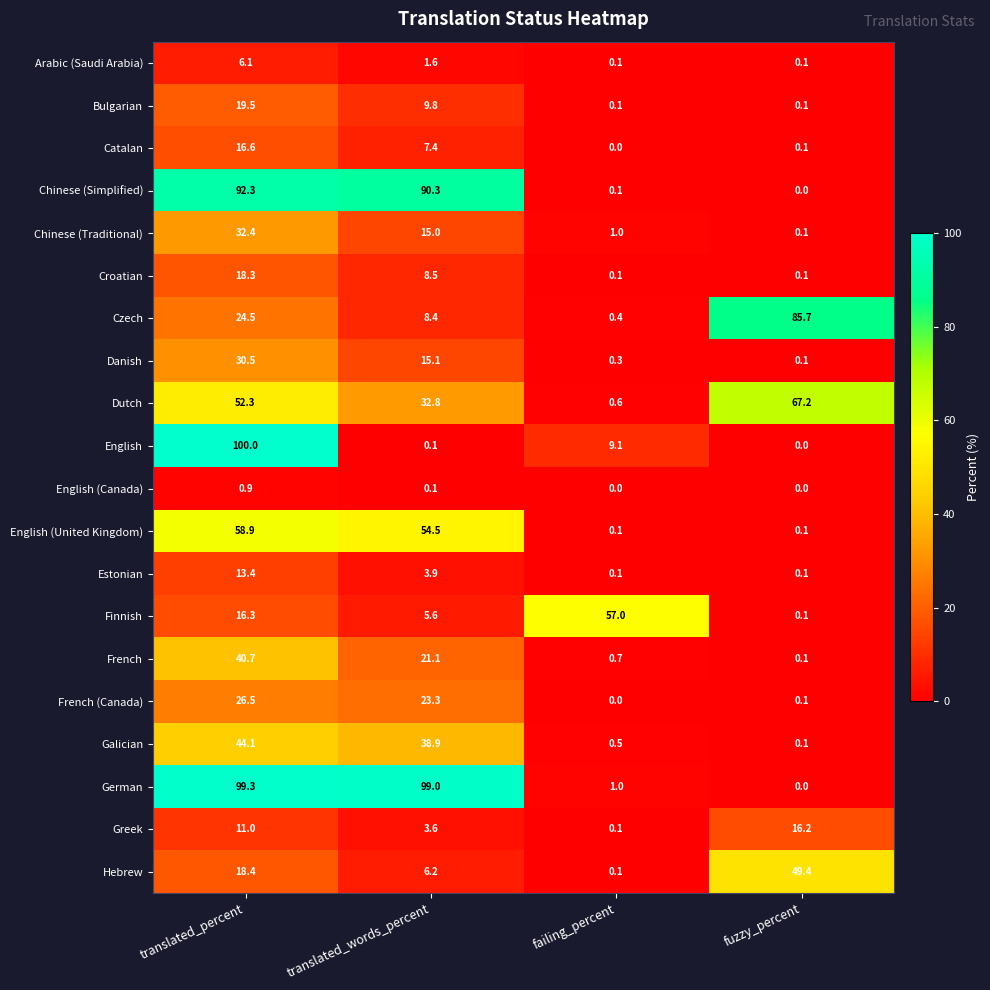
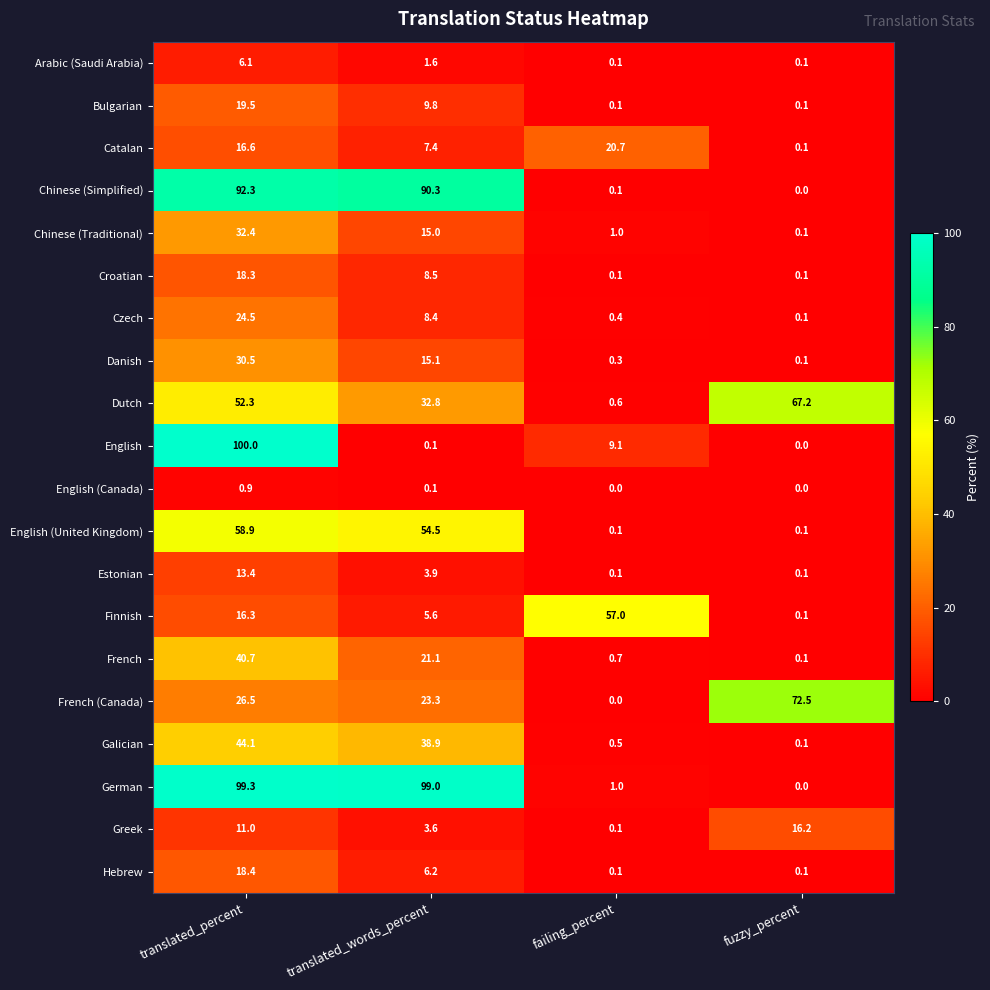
  {
    "Arabic (Saudi Arabia)": {
      "translated_percent": 6.1,
      "translated_words_percent": 1.6,
      "failing_percent": 0.1,
      "fuzzy_percent": 0.1
    },
    "Bulgarian": {
      "translated_percent": 19.5,
      "translated_words_percent": 9.8,
      "failing_percent": 0.1,
      "fuzzy_percent": 0.1
    },
    "Catalan": {
      "translated_percent": 16.6,
      "translated_words_percent": 7.4,
-     "failing_percent": 0.0,
+     "failing_percent": 20.7,
      "fuzzy_percent": 0.1
    },
    "Chinese (Simplified)": {
      "translated_percent": 92.3,
      "translated_words_percent": 90.3,
      "failing_percent": 0.1,
      "fuzzy_percent": 0.0
    },
    "Chinese (Traditional)": {
      "translated_percent": 32.4,
      "translated_words_percent": 15.0,
      "failing_percent": 1.0,
      "fuzzy_percent": 0.1
    },
    "Croatian": {
      "translated_percent": 18.3,
      "translated_words_percent": 8.5,
      "failing_percent": 0.1,
      "fuzzy_percent": 0.1
    },
    "Czech": {
      "translated_percent": 24.5,
      "translated_words_percent": 8.4,
      "failing_percent": 0.4,
-     "fuzzy_percent": 85.7
+     "fuzzy_percent": 0.1
    },
    "Danish": {
      "translated_percent": 30.5,
      "translated_words_percent": 15.1,
      "failing_percent": 0.3,
      "fuzzy_percent": 0.1
    },
    "Dutch": {
      "translated_percent": 52.3,
      "translated_words_percent": 32.8,
      "failing_percent": 0.6,
      "fuzzy_percent": 67.2
    },
    "English": {
      "translated_percent": 100.0,
      "translated_words_percent": 0.1,
      "failing_percent": 9.1,
      "fuzzy_percent": 0.0
    },
    "English (Canada)": {
      "translated_percent": 0.9,
      "translated_words_percent": 0.1,
      "failing_percent": 0.0,
      "fuzzy_percent": 0.0
    },
    "English (United Kingdom)": {
      "translated_percent": 58.9,
      "translated_words_percent": 54.5,
      "failing_percent": 0.1,
      "fuzzy_percent": 0.1
    },
    "Estonian": {
      "translated_percent": 13.4,
      "translated_words_percent": 3.9,
      "failing_percent": 0.1,
      "fuzzy_percent": 0.1
    },
    "Finnish": {
      "translated_percent": 16.3,
      "translated_words_percent": 5.6,
      "failing_percent": 57.0,
      "fuzzy_percent": 0.1
    },
    "French": {
      "translated_percent": 40.7,
      "translated_words_percent": 21.1,
      "failing_percent": 0.7,
      "fuzzy_percent": 0.1
    },
    "French (Canada)": {
      "translated_percent": 26.5,
      "translated_words_percent": 23.3,
      "failing_percent": 0.0,
-     "fuzzy_percent": 0.1
+     "fuzzy_percent": 72.5
    },
    "Galician": {
      "translated_percent": 44.1,
      "translated_words_percent": 38.9,
      "failing_percent": 0.5,
      "fuzzy_percent": 0.1
    },
    "German": {
      "translated_percent": 99.3,
      "translated_words_percent": 99.0,
      "failing_percent": 1.0,
      "fuzzy_percent": 0.0
    },
    "Greek": {
      "translated_percent": 11.0,
      "translated_words_percent": 3.6,
      "failing_percent": 0.1,
      "fuzzy_percent": 16.2
    },
    "Hebrew": {
      "translated_percent": 18.4,
      "translated_words_percent": 6.2,
      "failing_percent": 0.1,
-     "fuzzy_percent": 49.4
+     "fuzzy_percent": 0.1
    }
  }
